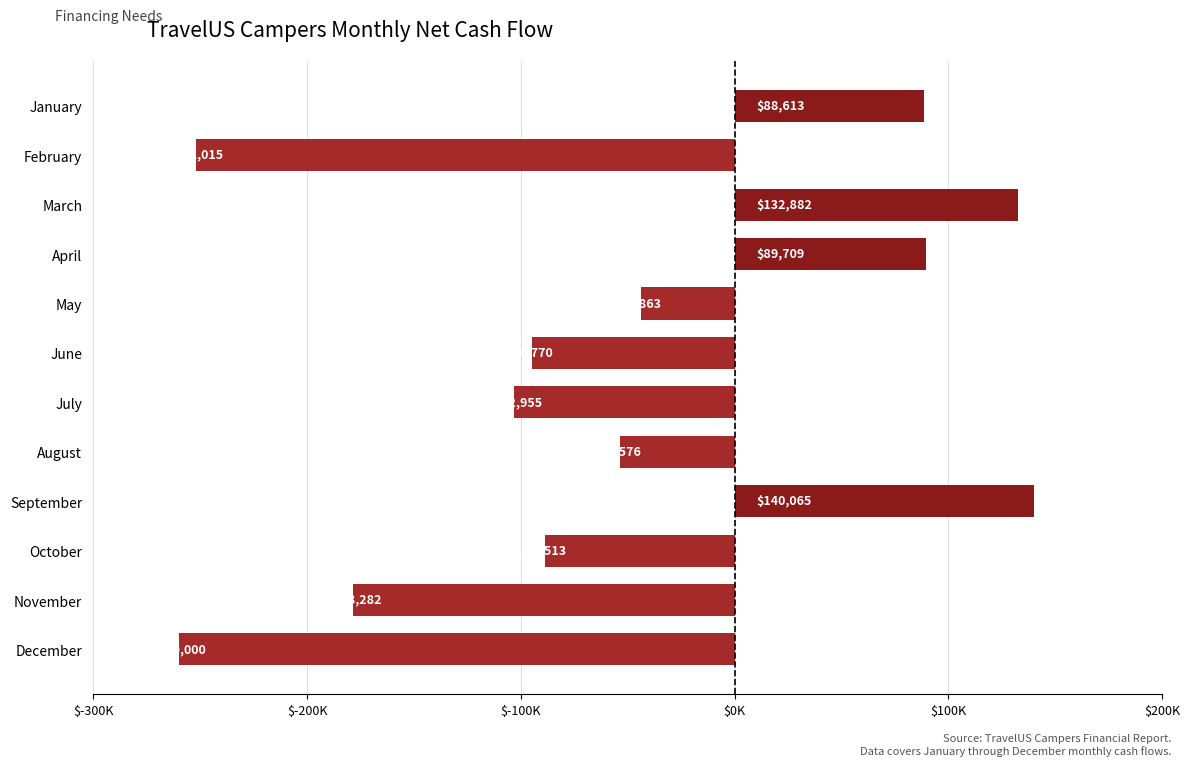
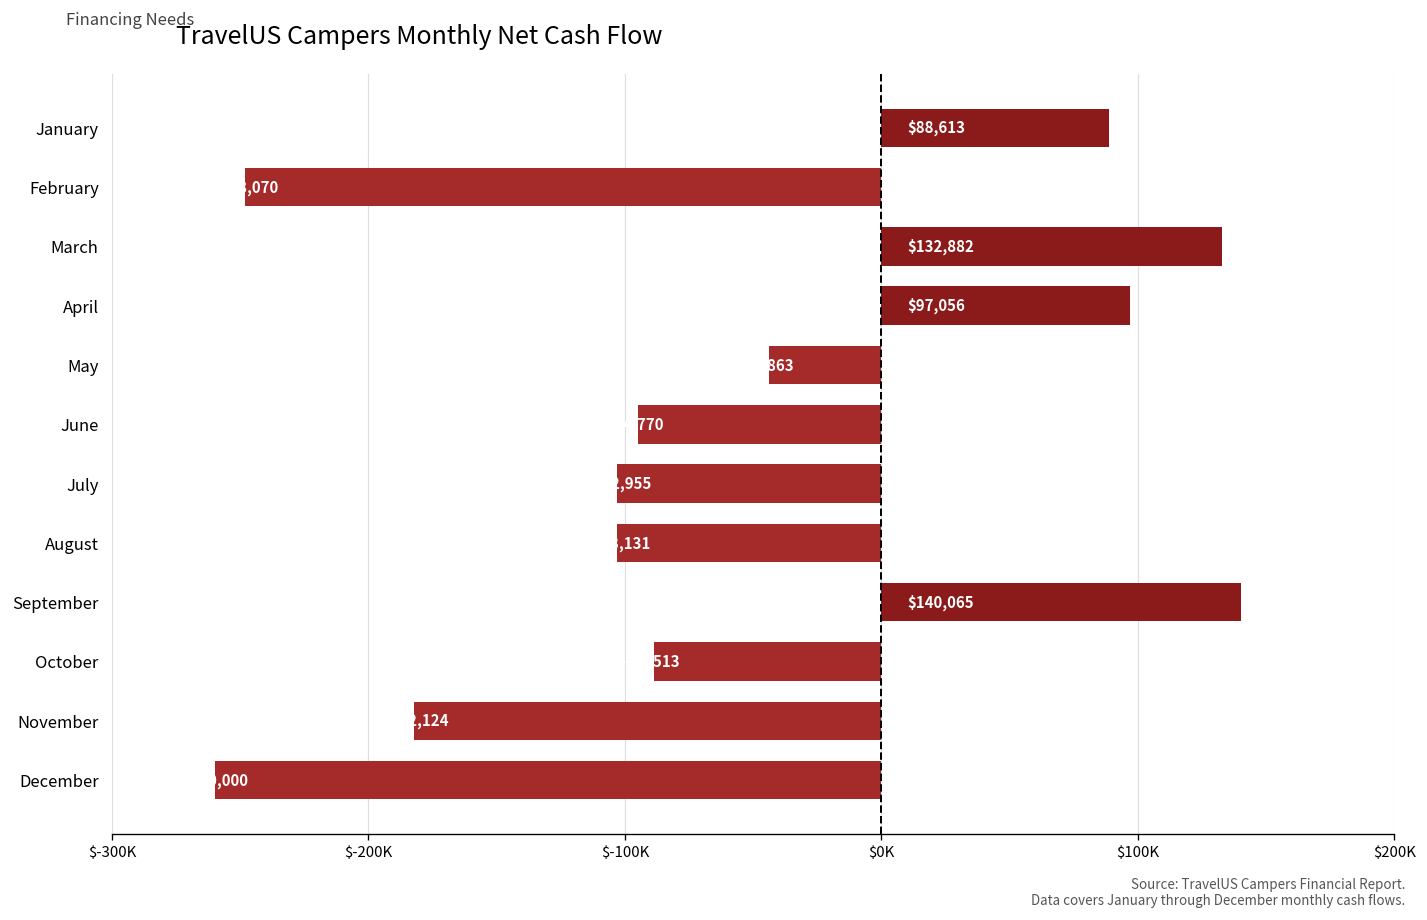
  {
    "January": "$88,613",
-   "February": "$-252000",
+   "February": "$-248000",
    "March": "$132,882",
-   "April": "$89,709",
-   "August": "$-54000",
+   "April": "$97,056",
+   "August": "$-103000",
    "September": "$140,065",
-   "November": "$-178000"
+   "November": "$-182000"
  }
